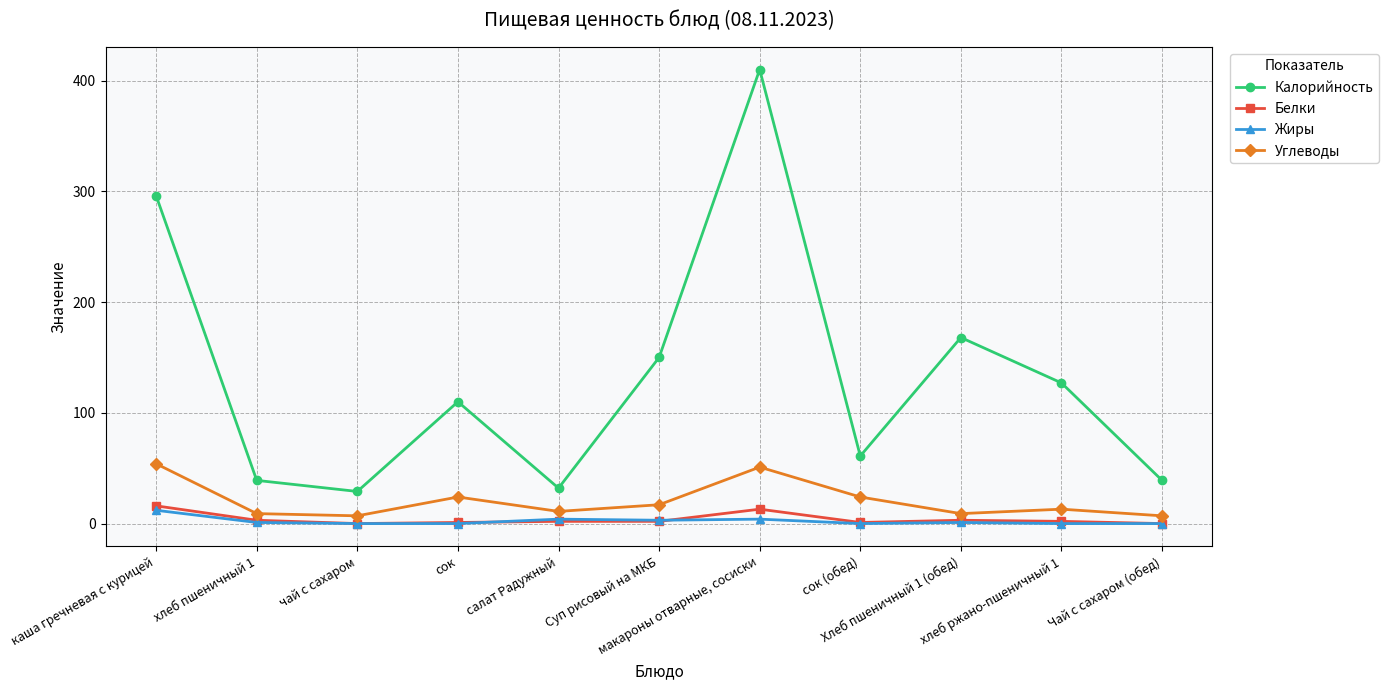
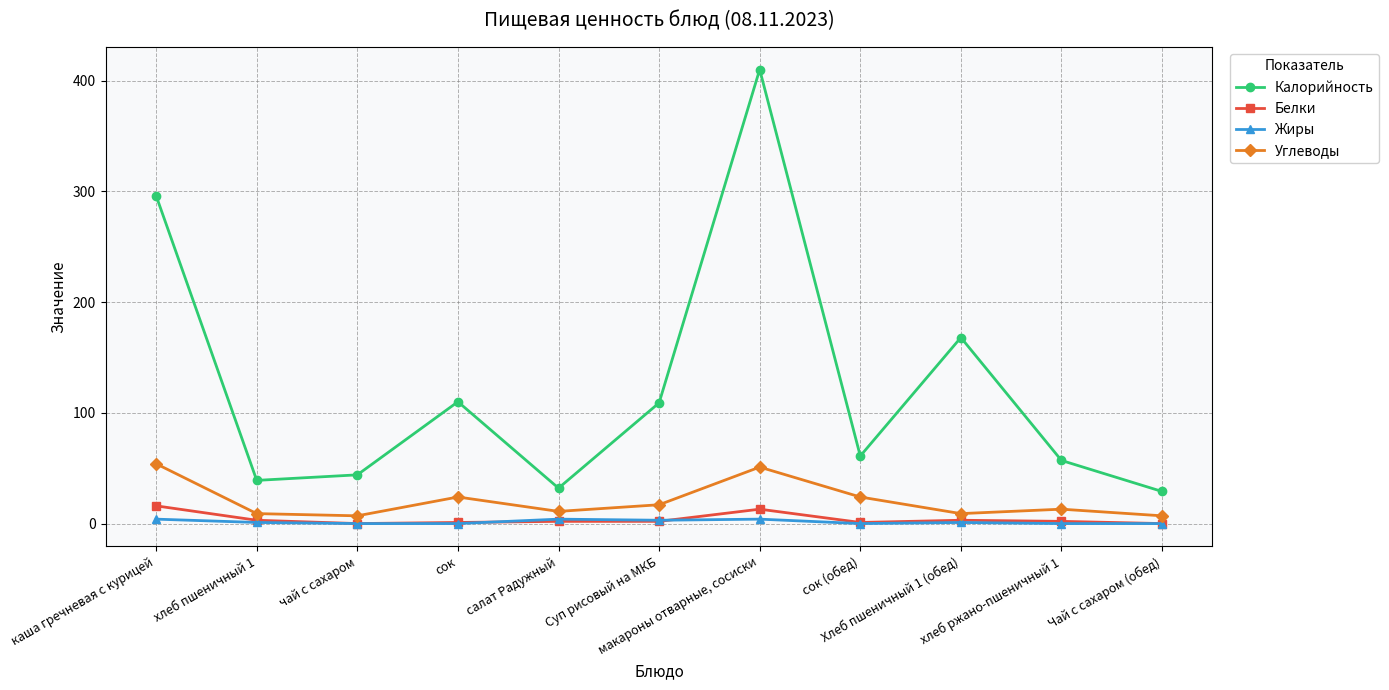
  {
    "Калорийность": {
      "каша гречневая с курицей": 296,
      "хлеб пшеничный 1": 39,
-     "чай с сахаром": 29,
+     "чай с сахаром": 44,
      "сок": 110,
      "салат Радужный": 32,
-     "Суп рисовый на МКБ": 150,
+     "Суп рисовый на МКБ": 109,
      "макароны отварные, сосиски": 410,
      "сок (обед)": 61,
      "Хлеб пшеничный 1 (обед)": 168,
-     "хлеб ржано-пшеничный 1": 127,
-     "Чай с сахаром (обед)": 39
+     "хлеб ржано-пшеничный 1": 57,
+     "Чай с сахаром (обед)": 29
    },
    "Жиры": {
-     "каша гречневая с курицей": 12,
+     "каша гречневая с курицей": 4,
      "макароны отварные, сосиски": 4
    }
  }
